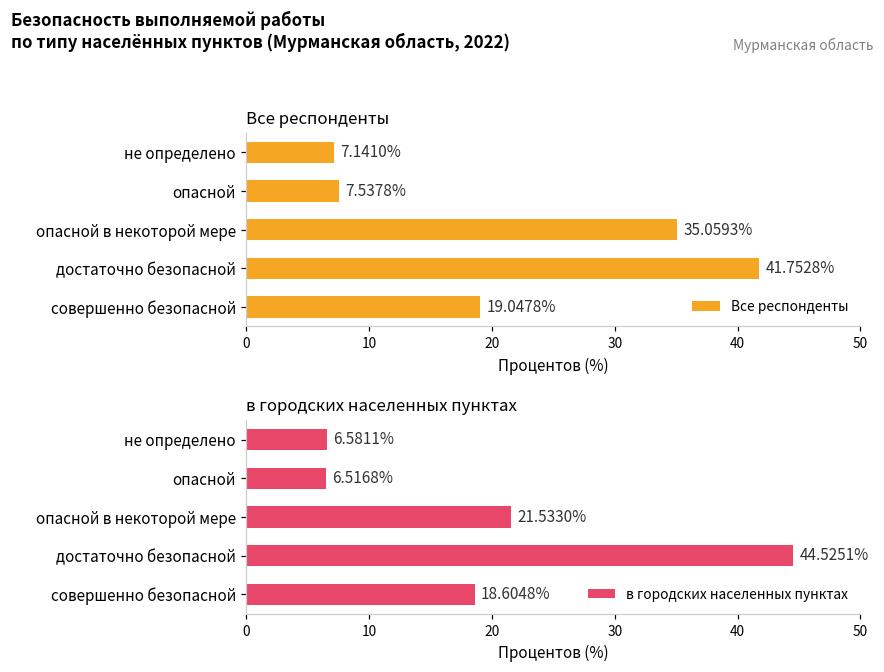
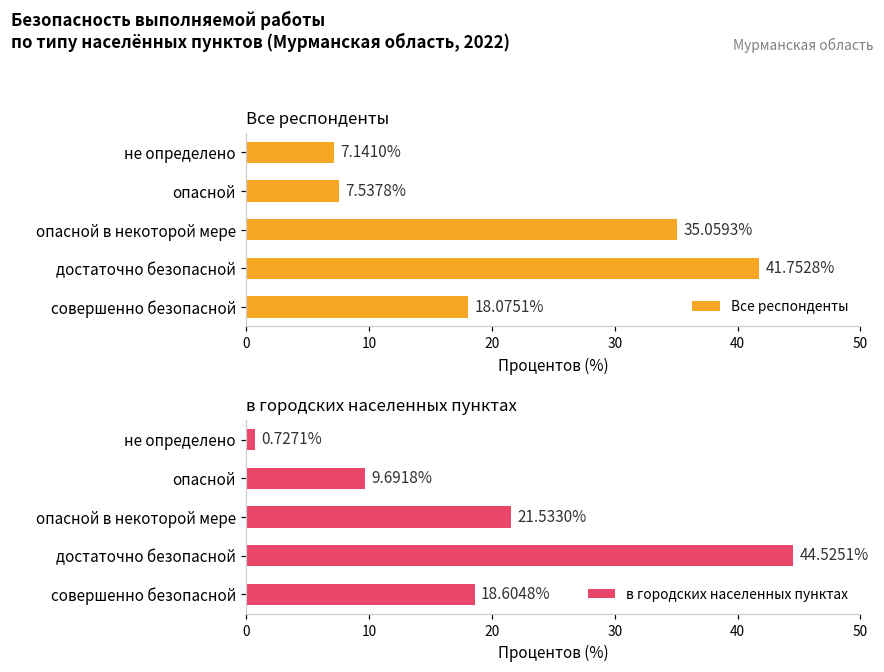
  {
    "Все респонденты": {
      "не определено": "7.1410%",
      "опасной": "7.5378%",
      "опасной в некоторой мере": "35.0593%",
      "достаточно безопасной": "41.7528%",
-     "совершенно безопасной": "19.0478%"
+     "совершенно безопасной": "18.0751%"
    },
    "в городских населенных пунктах": {
-     "не определено": "6.5811%",
-     "опасной": "6.5168%",
+     "не определено": "0.7271%",
+     "опасной": "9.6918%",
      "опасной в некоторой мере": "21.5330%",
      "достаточно безопасной": "44.5251%",
      "совершенно безопасной": "18.6048%"
    }
  }
